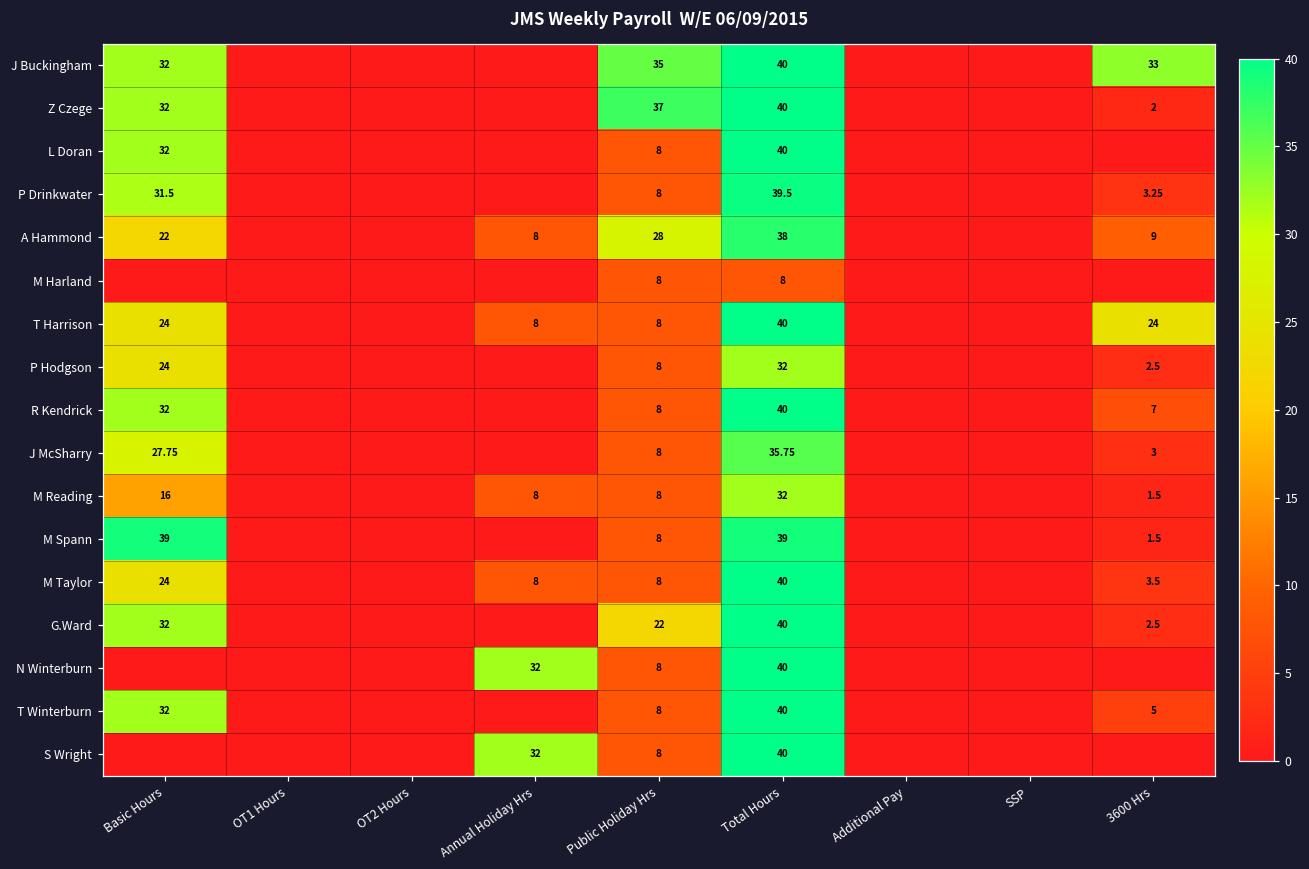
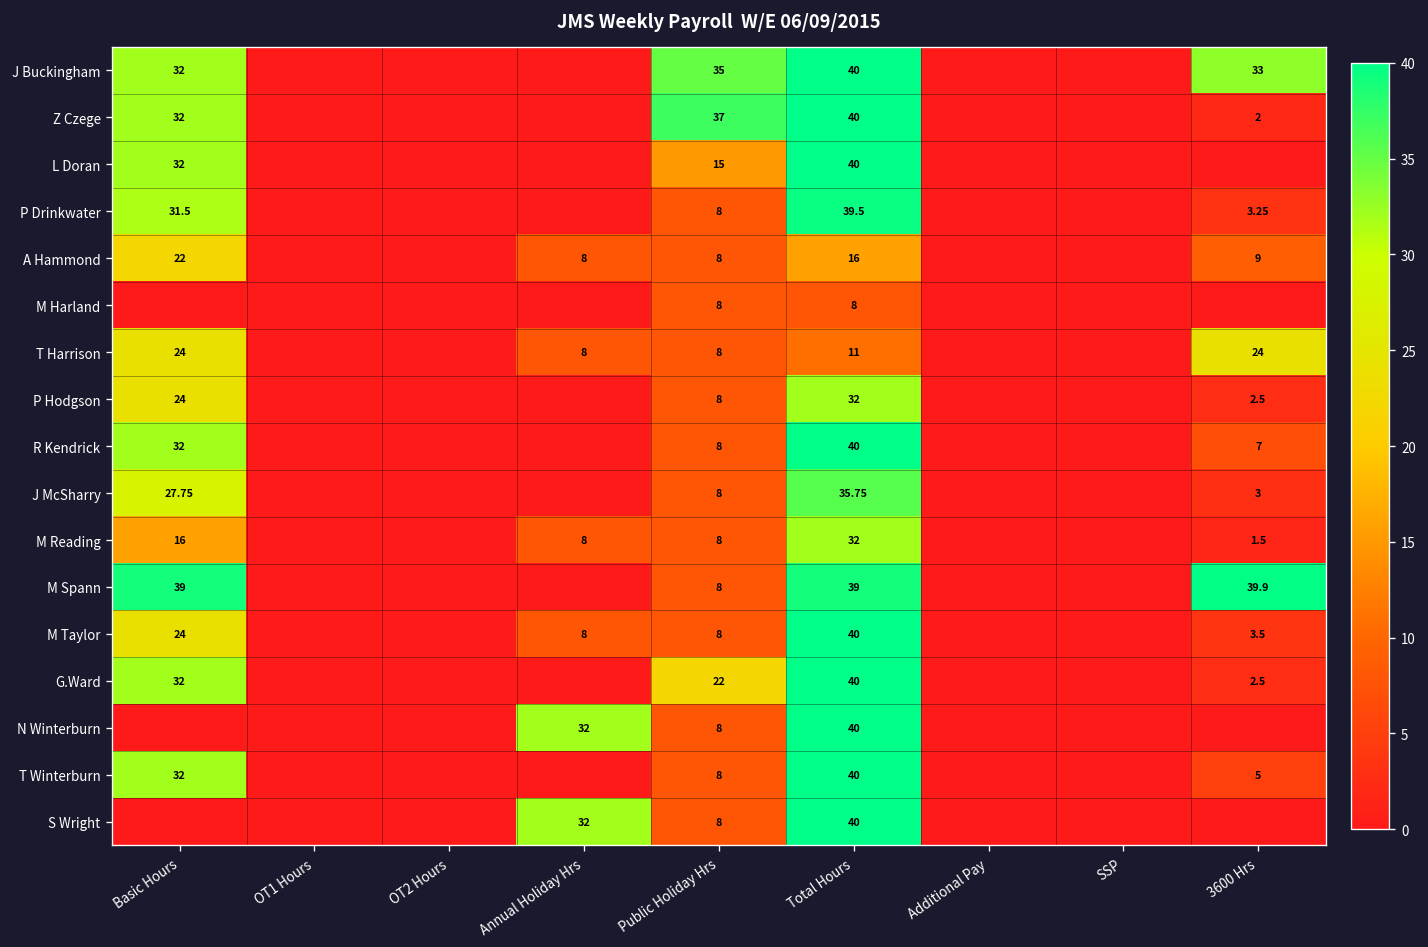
  {
    "J Buckingham": {
      "Basic Hours": 32,
      "Public Holiday Hrs": 35,
      "Total Hours": 40,
      "3600 Hrs": 33
    },
    "Z Czege": {
      "Basic Hours": 32,
      "Public Holiday Hrs": 37,
      "Total Hours": 40,
      "3600 Hrs": 2
    },
    "L Doran": {
      "Basic Hours": 32,
-     "Public Holiday Hrs": 8,
+     "Public Holiday Hrs": 15,
      "Total Hours": 40
    },
    "P Drinkwater": {
      "Basic Hours": 31.5,
      "Public Holiday Hrs": 8,
      "Total Hours": 39.5,
      "3600 Hrs": 3.25
    },
    "A Hammond": {
      "Basic Hours": 22,
      "Annual Holiday Hrs": 8,
-     "Public Holiday Hrs": 28,
-     "Total Hours": 38,
+     "Public Holiday Hrs": 8,
+     "Total Hours": 16,
      "3600 Hrs": 9
    },
    "M Harland": {
      "Public Holiday Hrs": 8,
      "Total Hours": 8
    },
    "T Harrison": {
      "Basic Hours": 24,
      "Annual Holiday Hrs": 8,
      "Public Holiday Hrs": 8,
-     "Total Hours": 40,
+     "Total Hours": 11,
      "3600 Hrs": 24
    },
    "P Hodgson": {
      "Basic Hours": 24,
      "Public Holiday Hrs": 8,
      "Total Hours": 32,
      "3600 Hrs": 2.5
    },
    "R Kendrick": {
      "Basic Hours": 32,
      "Public Holiday Hrs": 8,
      "Total Hours": 40,
      "3600 Hrs": 7
    },
    "J McSharry": {
      "Basic Hours": 27.75,
      "Public Holiday Hrs": 8,
      "Total Hours": 35.75,
      "3600 Hrs": 3
    },
    "M Reading": {
      "Basic Hours": 16,
      "Annual Holiday Hrs": 8,
      "Public Holiday Hrs": 8,
      "Total Hours": 32,
      "3600 Hrs": 1.5
    },
    "M Spann": {
      "Basic Hours": 39,
      "Public Holiday Hrs": 8,
      "Total Hours": 39,
-     "3600 Hrs": 1.5
+     "3600 Hrs": 39.9
    },
    "M Taylor": {
      "Basic Hours": 24,
      "Annual Holiday Hrs": 8,
      "Public Holiday Hrs": 8,
      "Total Hours": 40,
      "3600 Hrs": 3.5
    },
    "G.Ward": {
      "Basic Hours": 32,
      "Public Holiday Hrs": 22,
      "Total Hours": 40,
      "3600 Hrs": 2.5
    },
    "N Winterburn": {
      "Annual Holiday Hrs": 32,
      "Public Holiday Hrs": 8,
      "Total Hours": 40
    },
    "T Winterburn": {
      "Basic Hours": 32,
      "Public Holiday Hrs": 8,
      "Total Hours": 40,
      "3600 Hrs": 5
    },
    "S Wright": {
      "Annual Holiday Hrs": 32,
      "Public Holiday Hrs": 8,
      "Total Hours": 40
    }
  }
